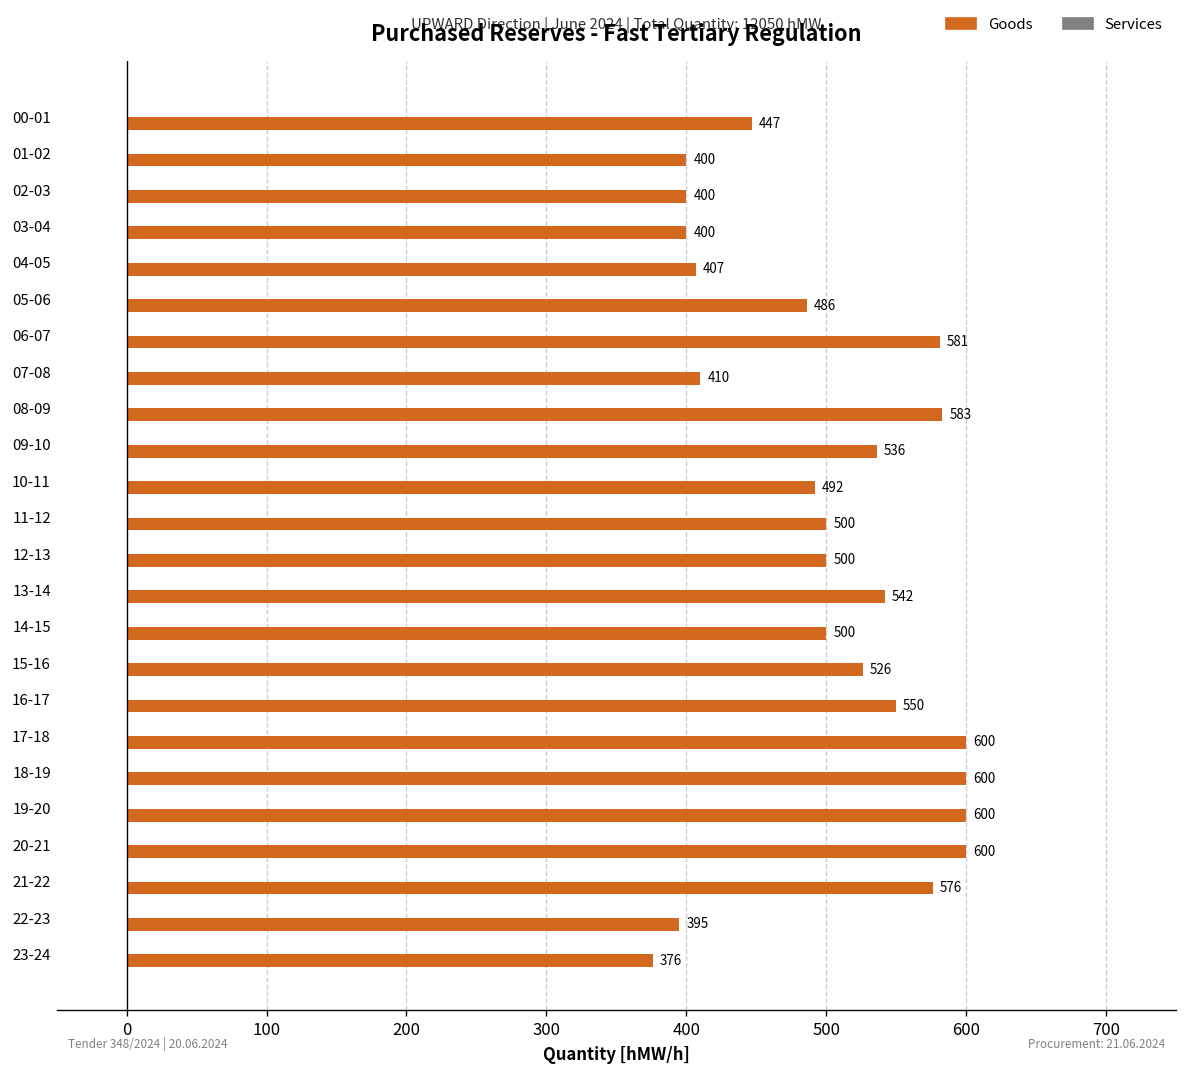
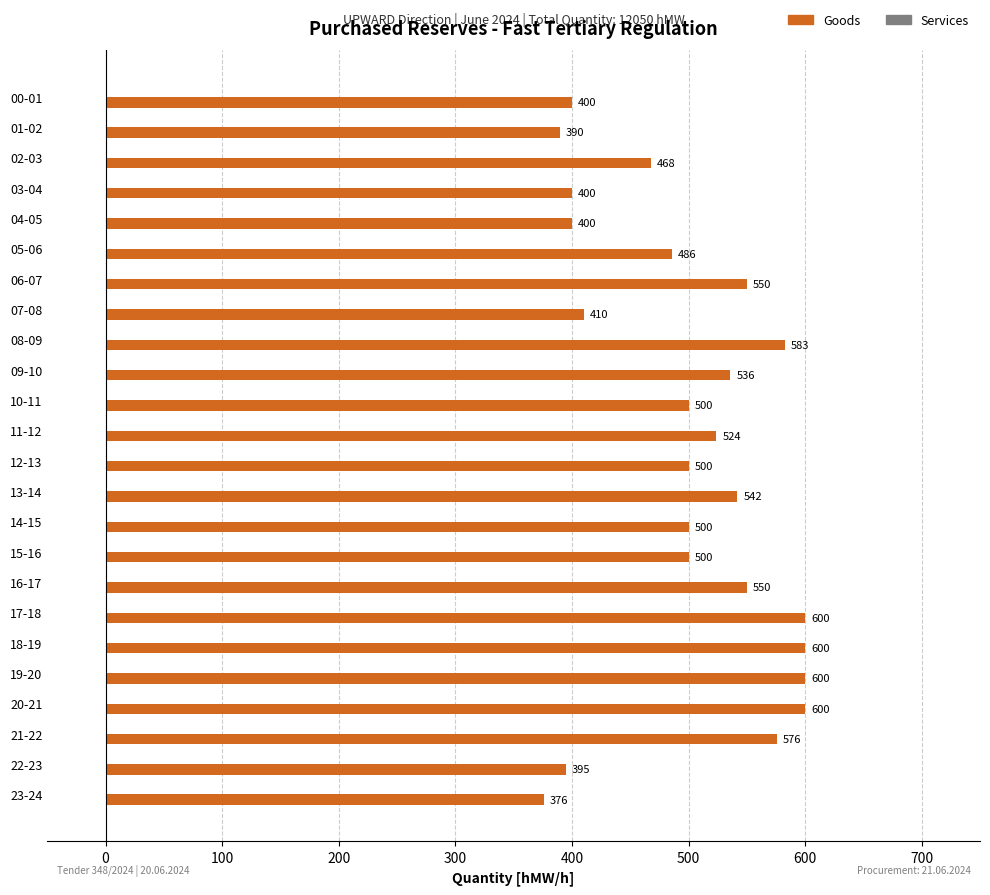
  {
    "Goods": {
-     "00-01": 447,
-     "01-02": 400,
-     "02-03": 400,
+     "00-01": 400,
+     "01-02": 390,
+     "02-03": 468,
      "03-04": 400,
-     "04-05": 407,
+     "04-05": 400,
      "05-06": 486,
-     "06-07": 581,
+     "06-07": 550,
      "07-08": 410,
      "08-09": 583,
      "09-10": 536,
-     "10-11": 492,
-     "11-12": 500,
+     "10-11": 500,
+     "11-12": 524,
      "12-13": 500,
      "13-14": 542,
      "14-15": 500,
-     "15-16": 526,
+     "15-16": 500,
      "16-17": 550,
      "17-18": 600,
      "18-19": 600,
      "19-20": 600,
      "20-21": 600,
      "21-22": 576,
      "22-23": 395,
      "23-24": 376
    },
    "Services": {
      "00-01": 0,
      "01-02": 0,
      "02-03": 0,
      "03-04": 0,
      "04-05": 0,
      "05-06": 0,
      "06-07": 0,
      "07-08": 0,
      "08-09": 0,
      "09-10": 0,
      "10-11": 0,
      "11-12": 0,
      "12-13": 0,
      "13-14": 0,
      "14-15": 0,
      "15-16": 0,
      "16-17": 0,
      "17-18": 0,
      "18-19": 0,
      "19-20": 0,
      "20-21": 0,
      "21-22": 0,
      "22-23": 0,
      "23-24": 0
    }
  }
